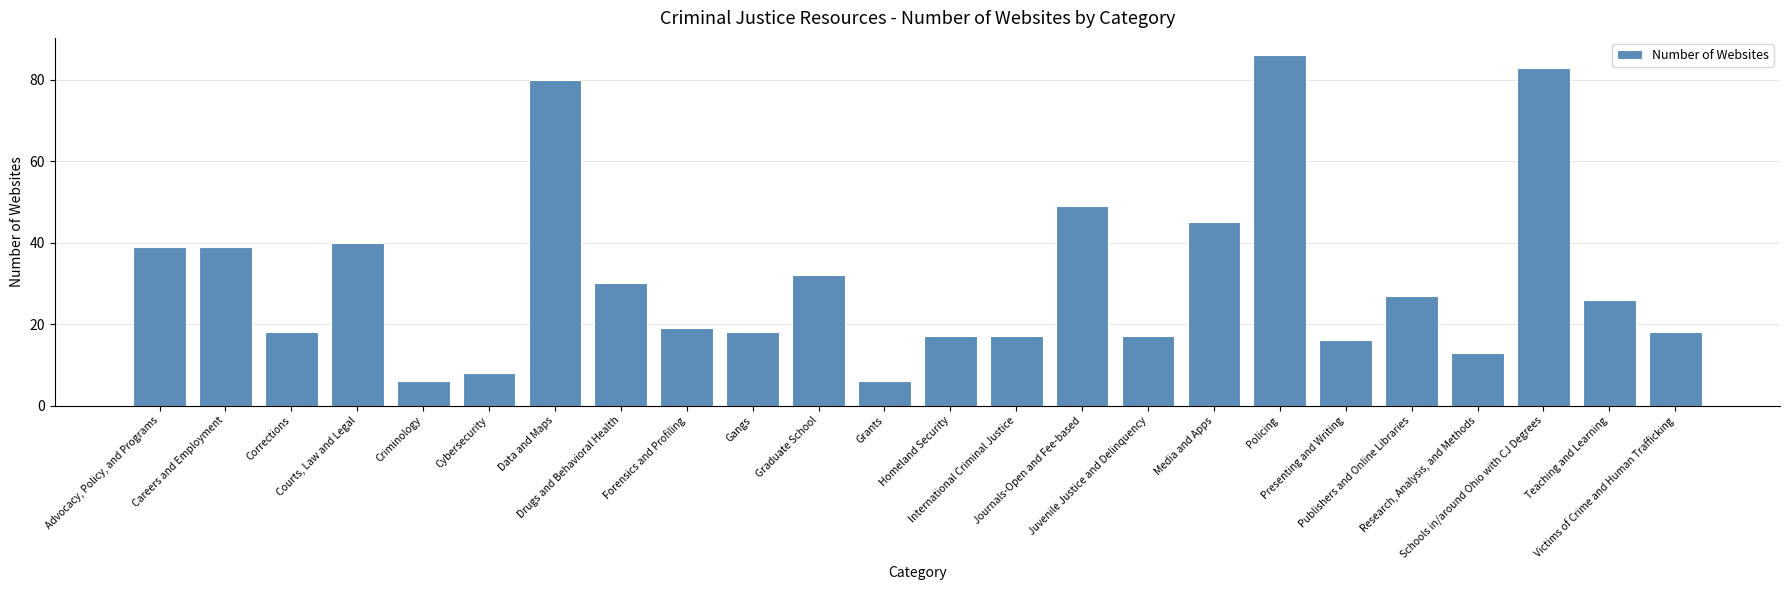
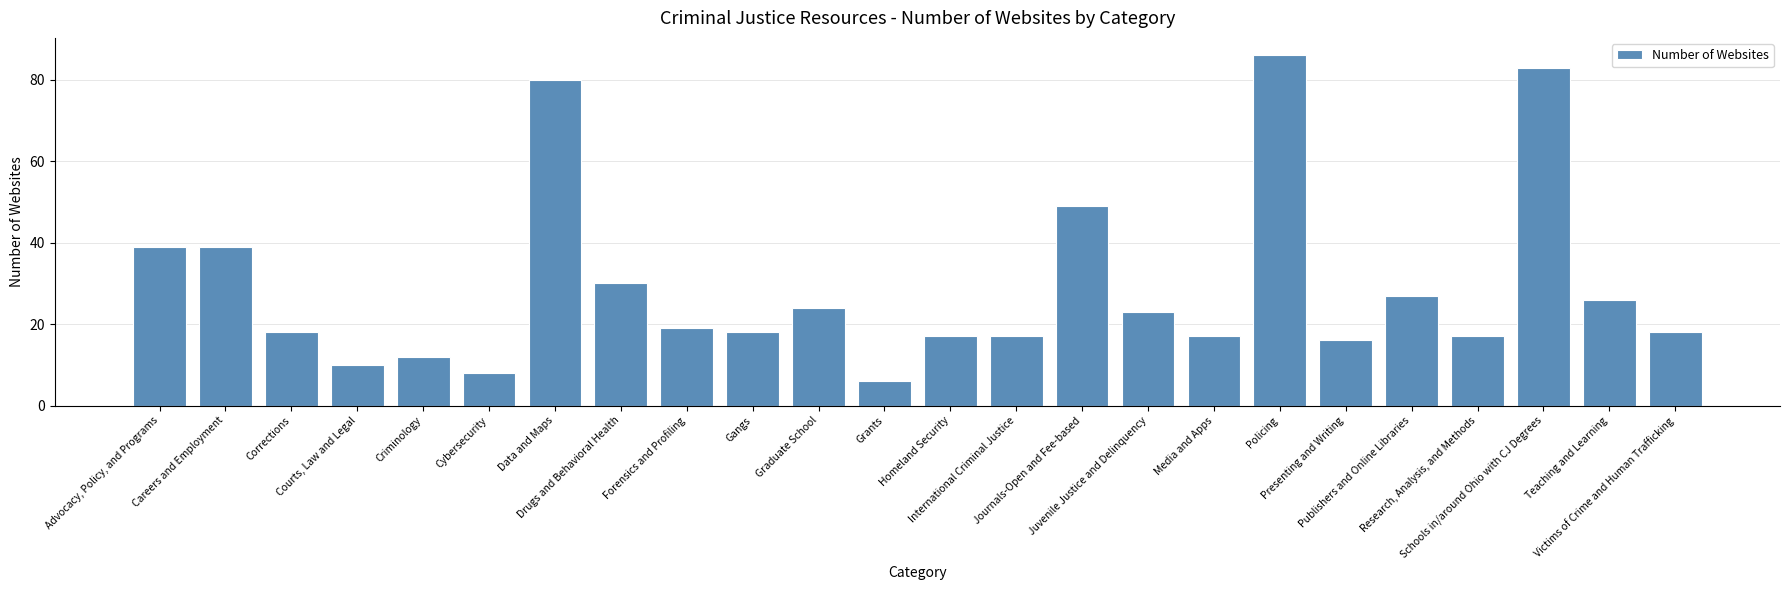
  {
    "Advocacy, Policy, and Programs": 39,
    "Careers and Employment": 39,
    "Corrections": 18,
-   "Courts, Law and Legal": 40,
-   "Criminology": 6,
+   "Courts, Law and Legal": 10,
+   "Criminology": 12,
    "Cybersecurity": 8,
    "Data and Maps": 80,
    "Drugs and Behavioral Health": 30,
    "Forensics and Profiling": 19,
    "Gangs": 18,
-   "Graduate School": 32,
+   "Graduate School": 24,
    "Grants": 6,
    "Homeland Security": 17,
    "International Criminal Justice": 17,
    "Journals-Open and Fee-based": 49,
-   "Juvenile Justice and Delinquency": 17,
-   "Media and Apps": 45,
+   "Juvenile Justice and Delinquency": 23,
+   "Media and Apps": 17,
    "Policing": 86,
    "Presenting and Writing": 16,
    "Publishers and Online Libraries": 27,
-   "Research, Analysis, and Methods": 13,
+   "Research, Analysis, and Methods": 17,
    "Schools in/around Ohio with CJ Degrees": 83,
    "Teaching and Learning": 26,
    "Victims of Crime and Human Trafficking": 18
  }
